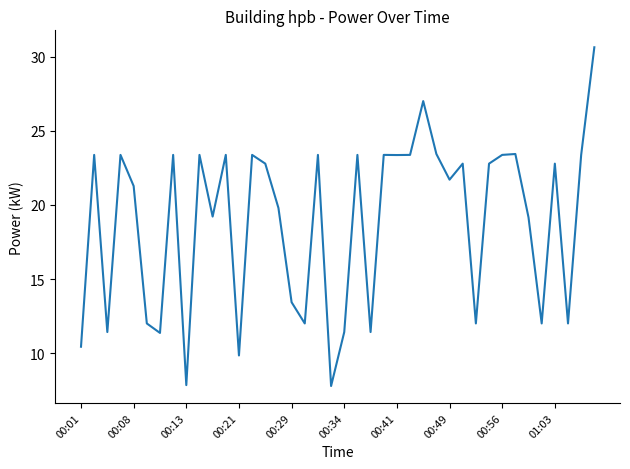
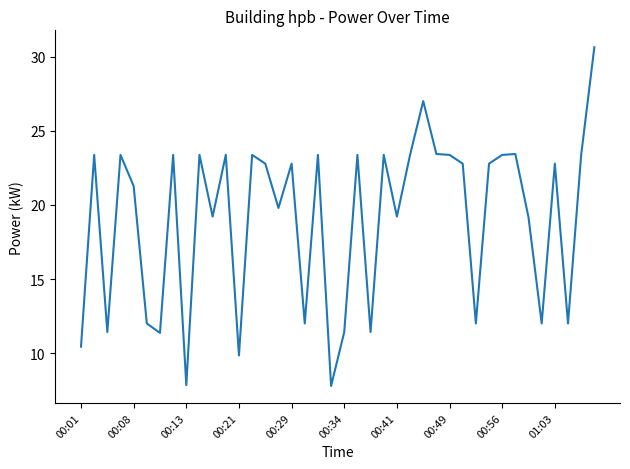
  {
    "00:01": 10.4,
    "00:08": 21.3,
    "00:13": 7.9,
    "00:21": 9.9,
-   "00:29": 13.4,
+   "00:29": 22.8,
    "00:34": 11.4,
-   "00:41": 23.4,
-   "00:49": 21.7,
+   "00:41": 19.2,
+   "00:49": 23.4,
    "00:56": 23.4,
    "01:03": 22.8
  }
